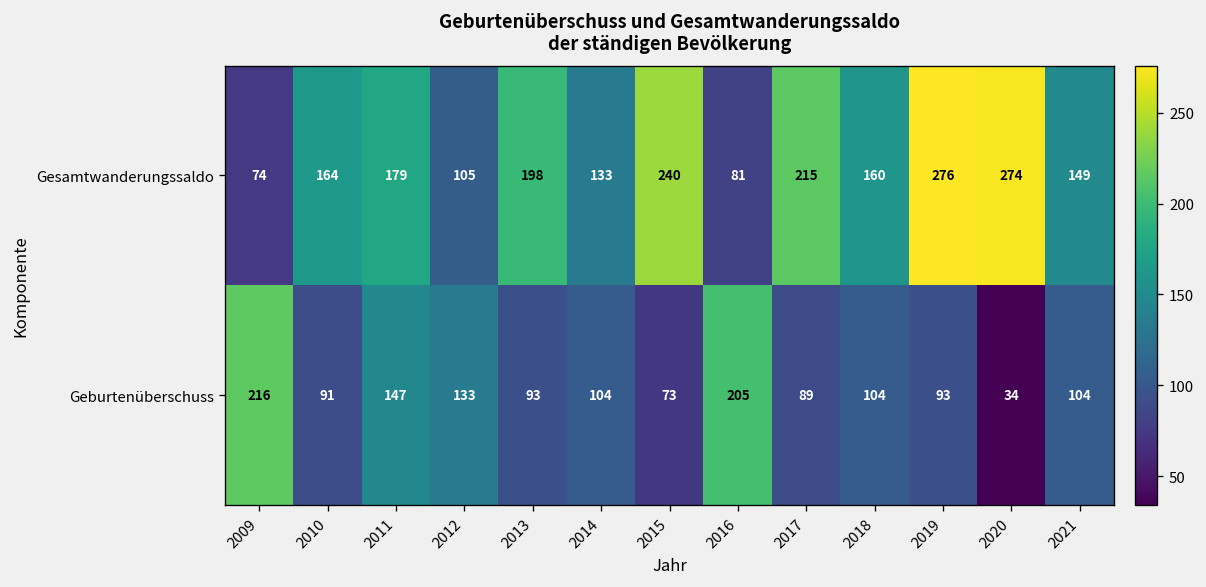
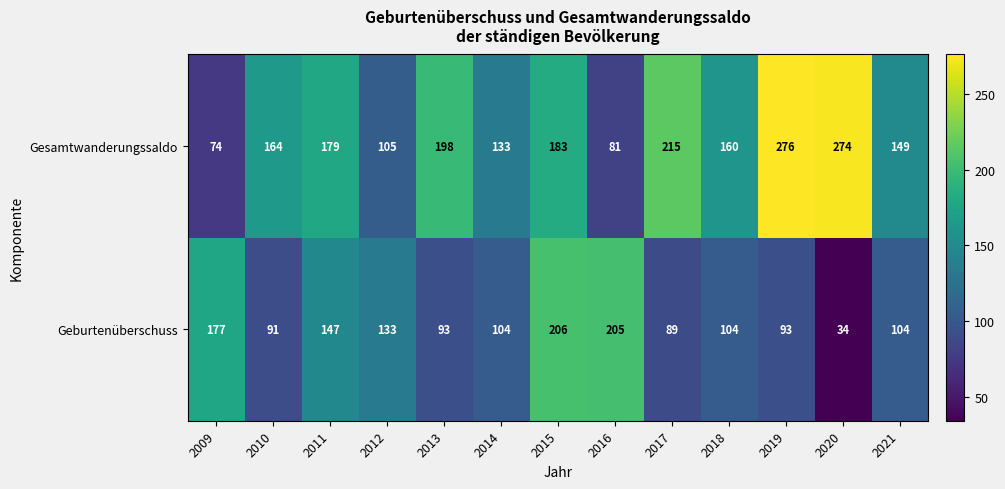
  {
    "Gesamtwanderungssaldo": {
      "2009": 74,
      "2010": 164,
      "2011": 179,
      "2012": 105,
      "2013": 198,
      "2014": 133,
-     "2015": 240,
+     "2015": 183,
      "2016": 81,
      "2017": 215,
      "2018": 160,
      "2019": 276,
      "2020": 274,
      "2021": 149
    },
    "Geburtenüberschuss": {
-     "2009": 216,
+     "2009": 177,
      "2010": 91,
      "2011": 147,
      "2012": 133,
      "2013": 93,
      "2014": 104,
-     "2015": 73,
+     "2015": 206,
      "2016": 205,
      "2017": 89,
      "2018": 104,
      "2019": 93,
      "2020": 34,
      "2021": 104
    }
  }
